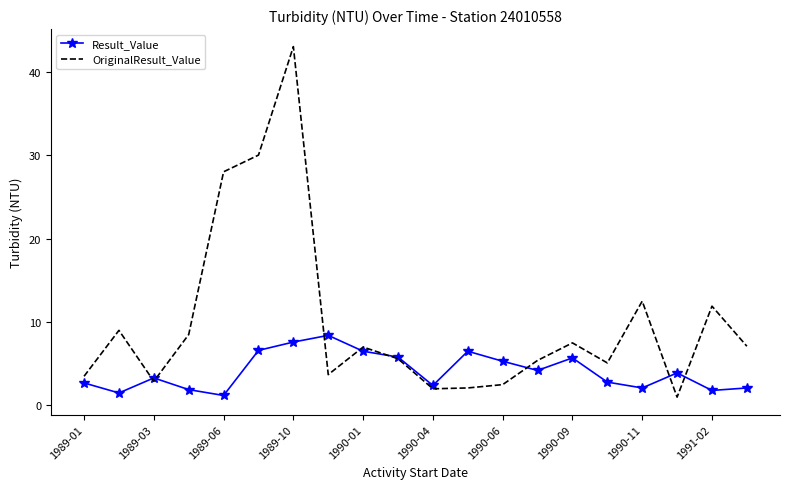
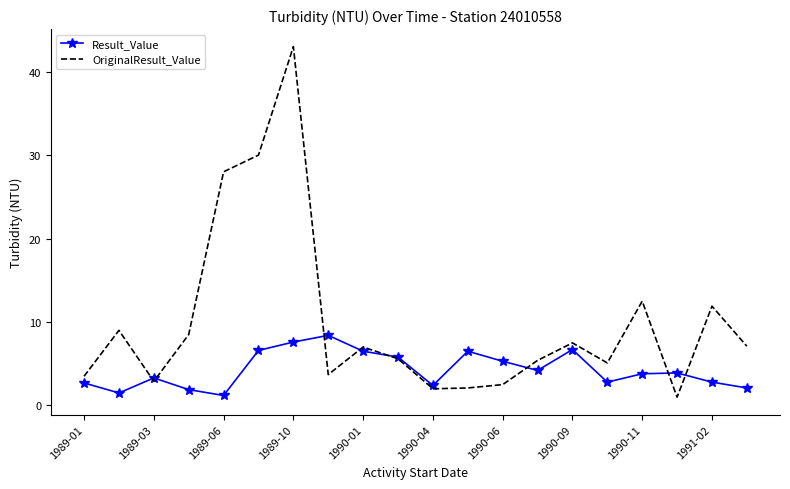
  {
    "Result_Value": {
      "1989-01": 3,
      "1989-03": 3,
      "1989-06": 1,
      "1989-10": 8,
      "1990-01": 7,
      "1990-04": 2,
      "1990-06": 5,
-     "1990-09": 6,
-     "1990-11": 2,
-     "1991-02": 2
+     "1990-09": 7,
+     "1990-11": 4,
+     "1991-02": 3
    },
    "OriginalResult_Value": {
      "1989-01": 4,
      "1989-03": 3,
      "1989-06": 28,
      "1989-10": 43,
      "1990-01": 7,
      "1990-04": 2,
      "1990-06": 3,
      "1990-09": 8,
      "1990-11": 13,
      "1991-02": 12
    }
  }
